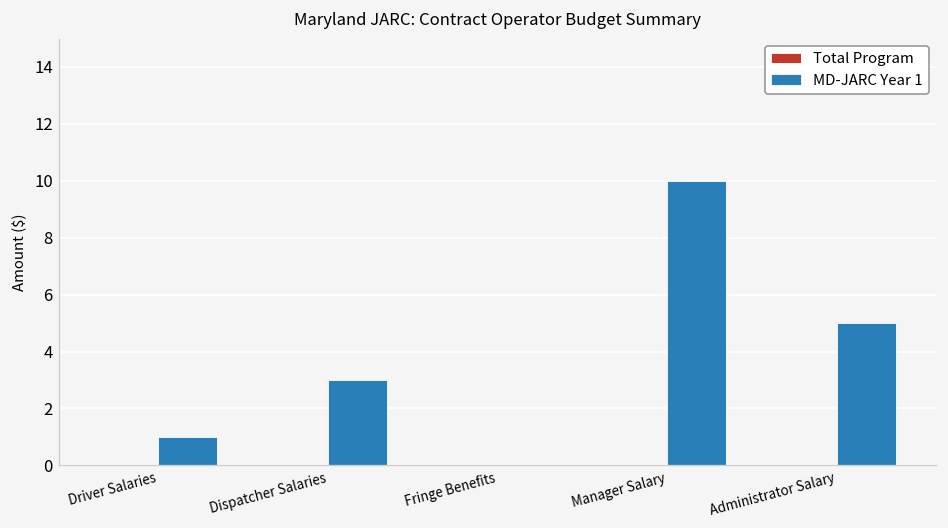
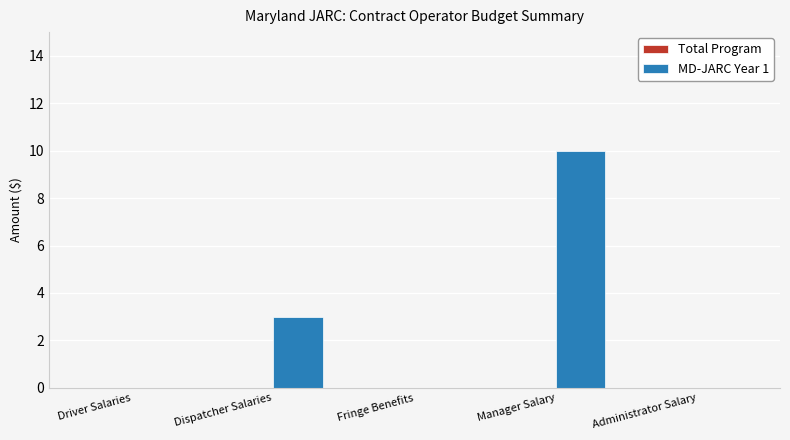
  {
    "Total Program": {
      "Driver Salaries": 0,
      "Dispatcher Salaries": 0,
      "Fringe Benefits": 0,
      "Manager Salary": 0,
      "Administrator Salary": 0
    },
    "MD-JARC Year 1": {
-     "Driver Salaries": 1,
+     "Driver Salaries": 0,
      "Dispatcher Salaries": 3,
      "Fringe Benefits": 0,
      "Manager Salary": 10,
-     "Administrator Salary": 5
+     "Administrator Salary": 0
    }
  }
